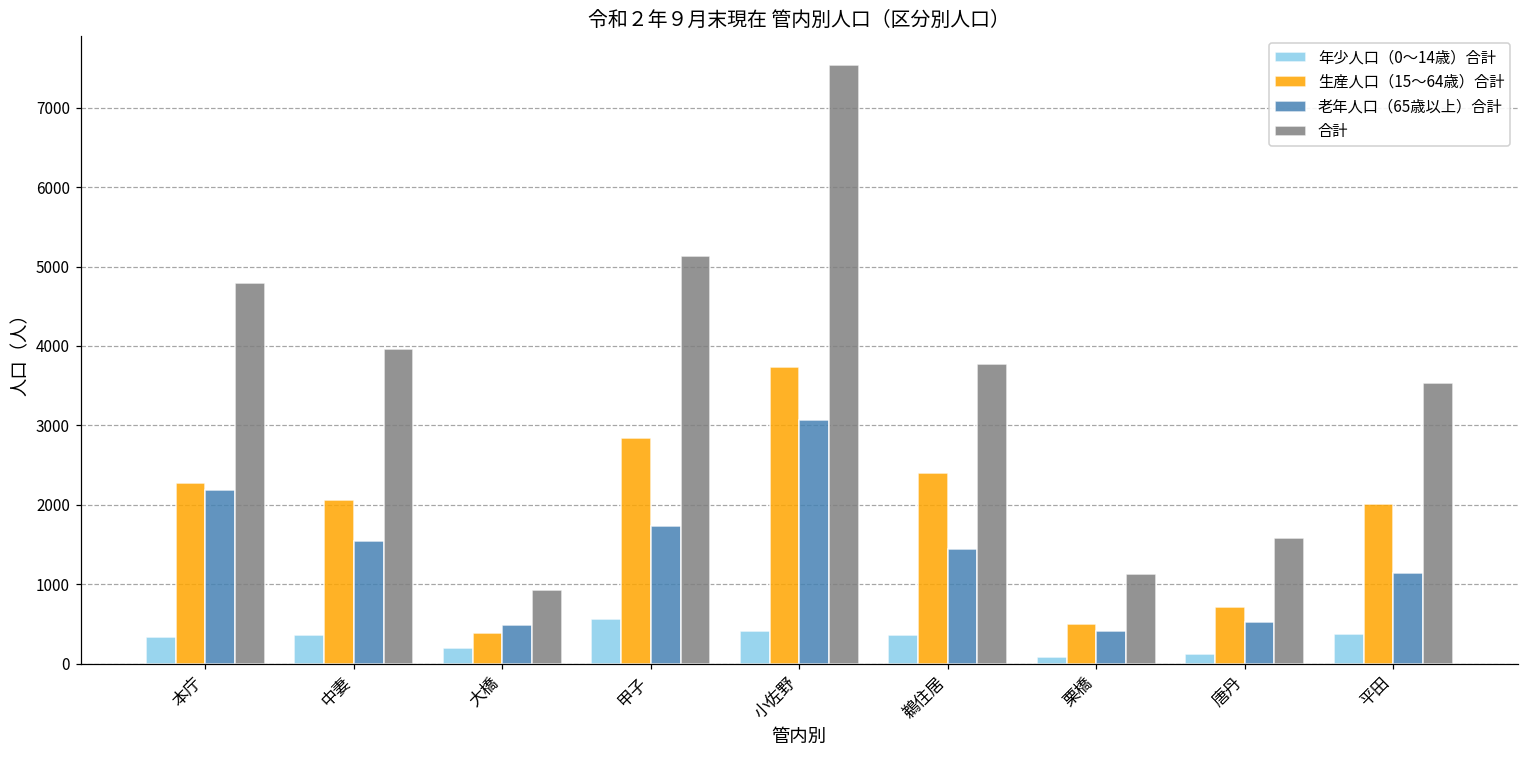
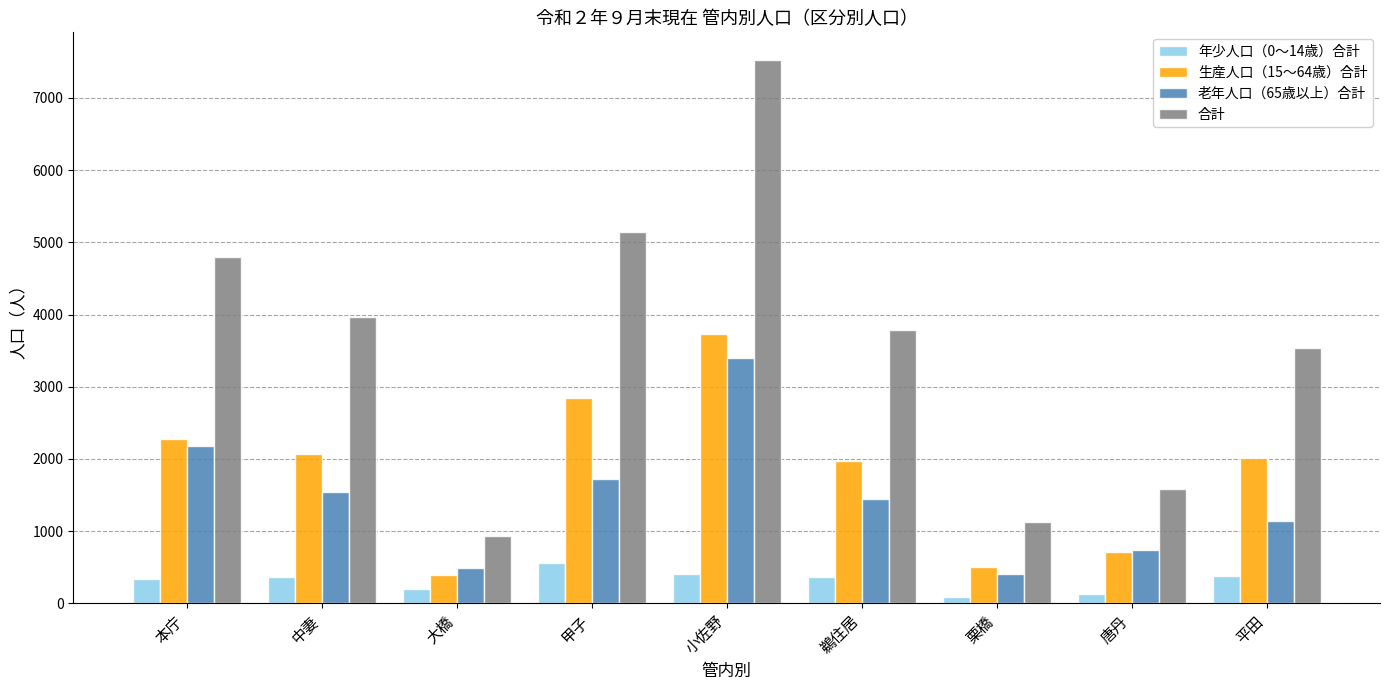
  {
    "年少人口（0～14歳）合計": {
      "本庁": 300,
      "中妻": 400,
      "大橋": 200,
      "甲子": 600,
      "小佐野": 400,
      "鵜住居": 400,
      "栗橋": 100,
      "唐丹": 100,
      "平田": 400
    },
    "生産人口（15～64歳）合計": {
      "本庁": 2300,
      "中妻": 2100,
      "大橋": 400,
      "甲子": 2800,
      "小佐野": 3700,
-     "鵜住居": 2400,
+     "鵜住居": 2000,
      "栗橋": 500,
      "唐丹": 700,
      "平田": 2000
    },
    "老年人口（65歳以上）合計": {
      "本庁": 2200,
      "中妻": 1500,
      "大橋": 500,
      "甲子": 1700,
-     "小佐野": 3100,
+     "小佐野": 3400,
      "鵜住居": 1400,
      "栗橋": 400,
-     "唐丹": 500,
+     "唐丹": 700,
      "平田": 1100
    },
    "合計": {
      "本庁": 4800,
      "中妻": 4000,
      "大橋": 900,
      "甲子": 5100,
      "小佐野": 7500,
      "鵜住居": 3800,
      "栗橋": 1100,
      "唐丹": 1600,
      "平田": 3500
    }
  }
